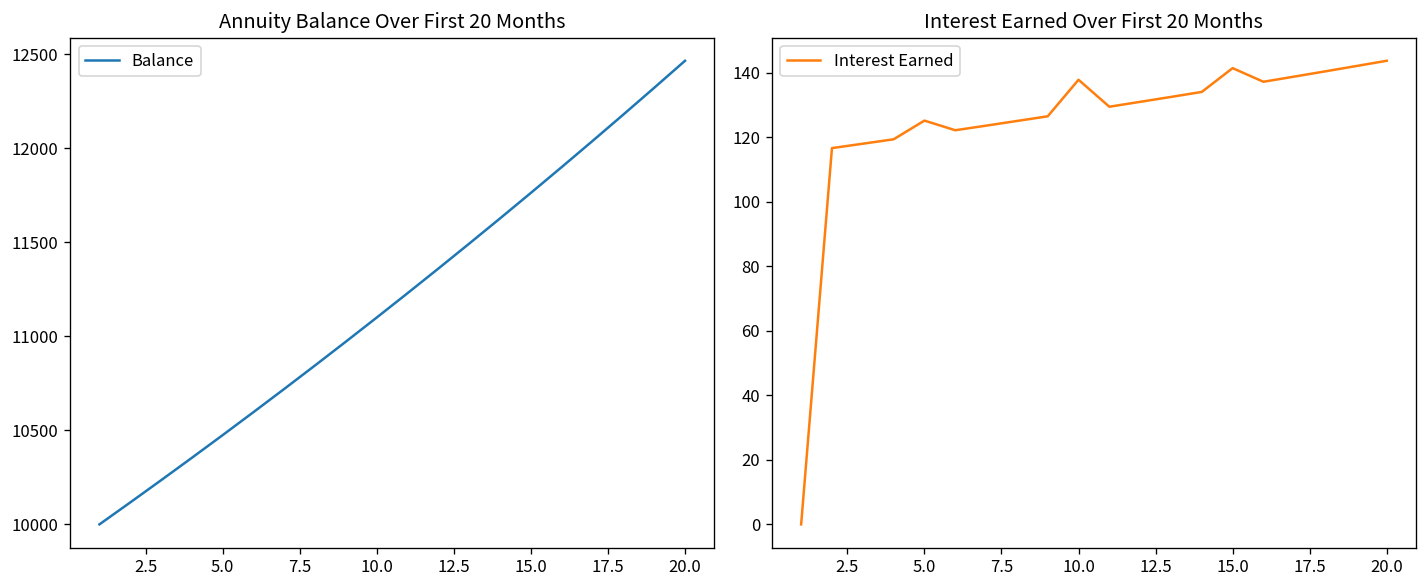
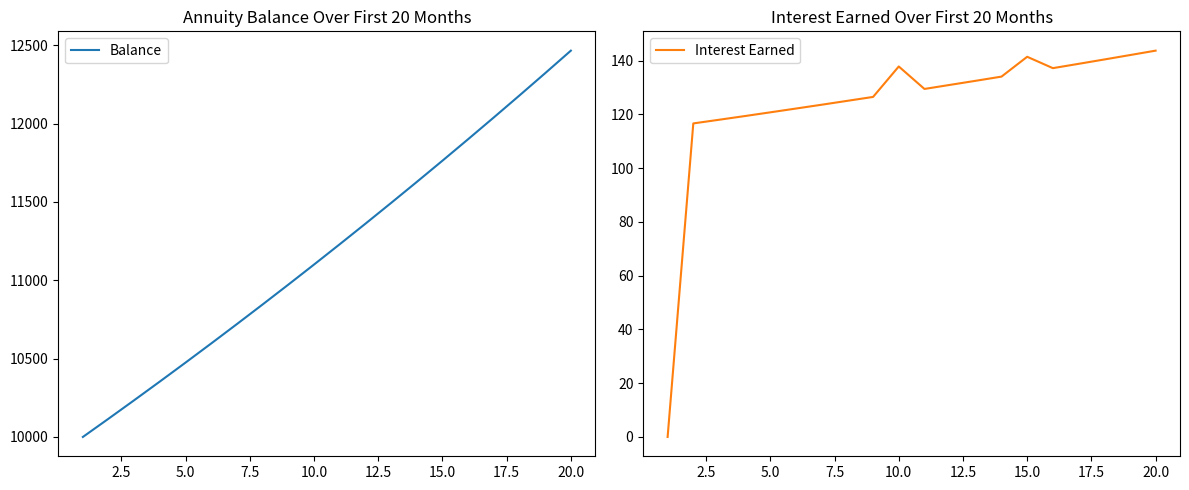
  {
    "Annuity Balance Over First 20 Months": {
      "5.0": 10470,
      "10.0": 11100,
      "15.0": 11760,
      "20.0": 12470
    },
    "Interest Earned Over First 20 Months": {
-     "5.0": 125,
+     "5.0": 121,
      "10.0": 138,
      "15.0": 141,
      "20.0": 144
    }
  }
